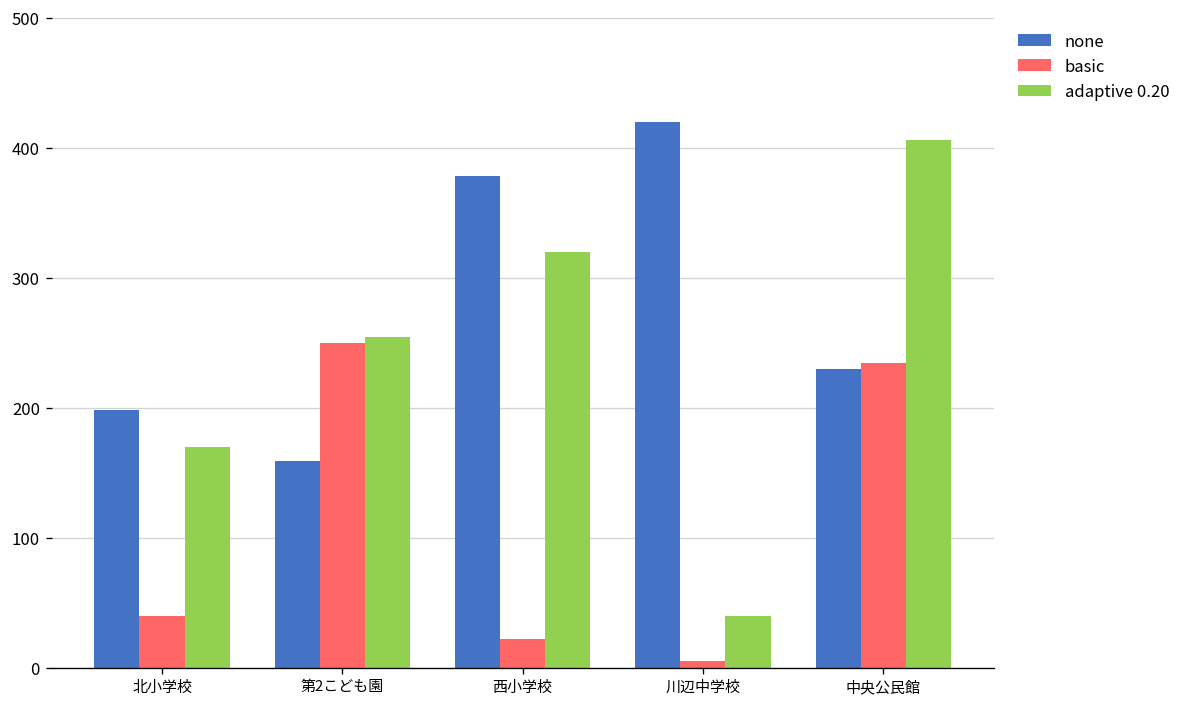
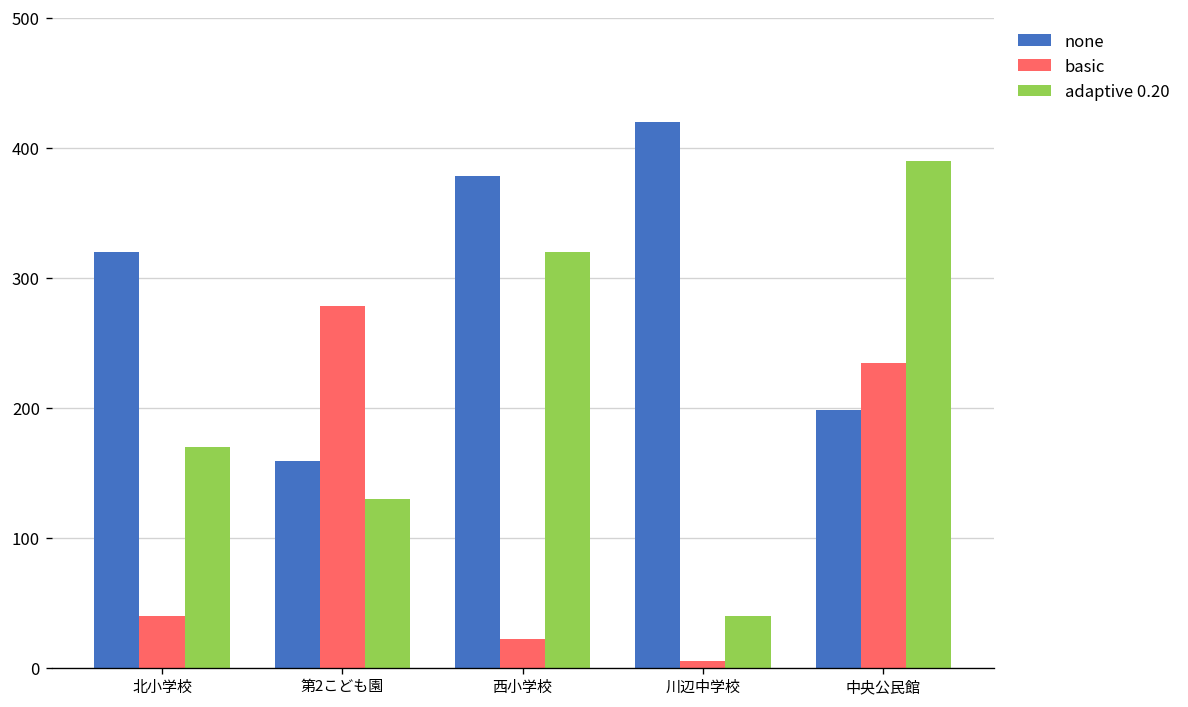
  {
    "none": {
-     "北小学校": 198,
+     "北小学校": 320,
      "第2こども園": 159,
      "西小学校": 378,
      "川辺中学校": 420,
-     "中央公民館": 230
+     "中央公民館": 198
    },
    "basic": {
      "北小学校": 40,
-     "第2こども園": 250,
+     "第2こども園": 278,
      "西小学校": 22,
      "川辺中学校": 5,
      "中央公民館": 234
    },
    "adaptive 0.20": {
      "北小学校": 170,
-     "第2こども園": 254,
+     "第2こども園": 130,
      "西小学校": 320,
      "川辺中学校": 40,
-     "中央公民館": 406
+     "中央公民館": 390
    }
  }
